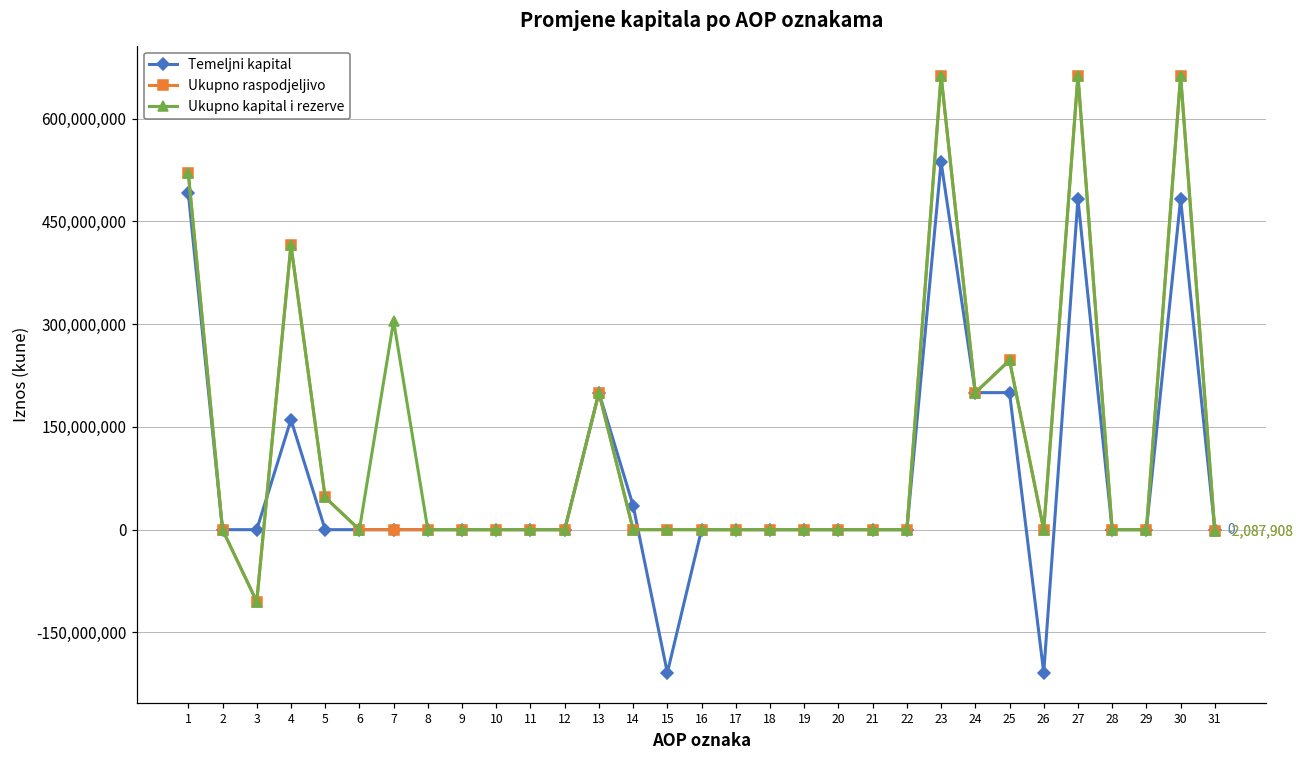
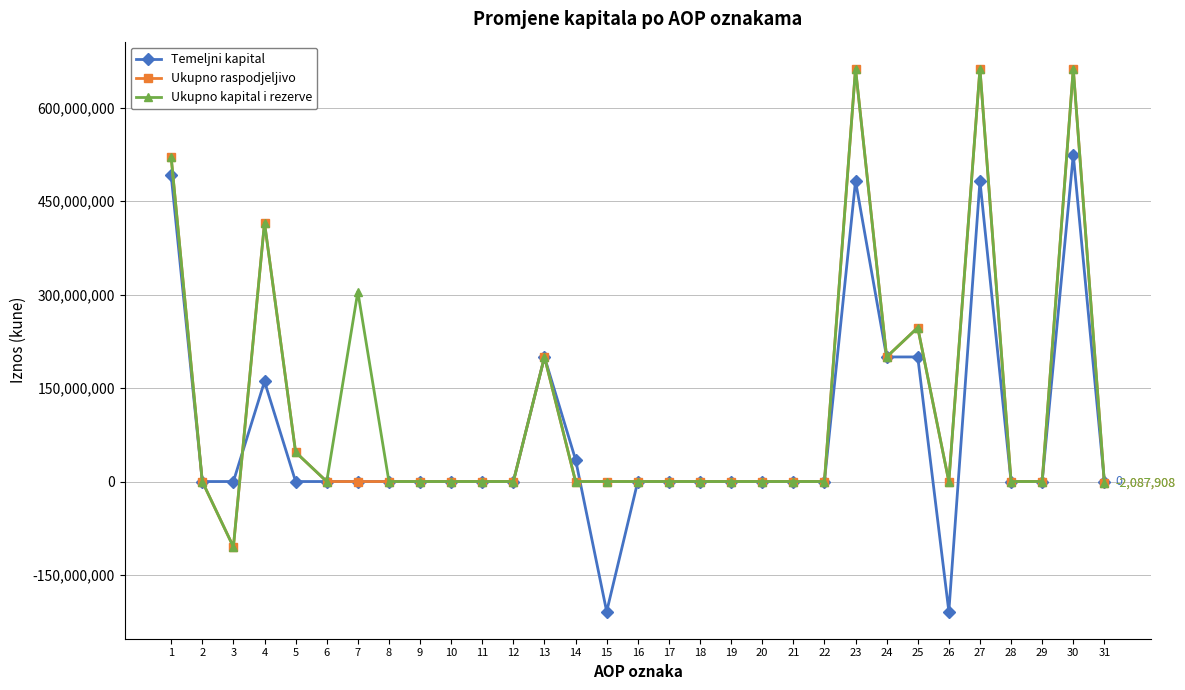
  {
    "Temeljni kapital": {
      "1": "490,000,000",
      "3": "0",
      "4": "160,000,000",
      "5": "0",
      "14": "40,000,000",
      "15": "-210,000,000",
-     "23": "540,000,000",
+     "23": "480,000,000",
      "25": "200,000,000",
      "26": "-210,000,000",
      "27": "480,000,000",
-     "30": "480,000,000"
+     "30": "520,000,000"
    },
    "Ukupno kapital i rezerve": {
      "7": "300,000,000"
    }
  }
